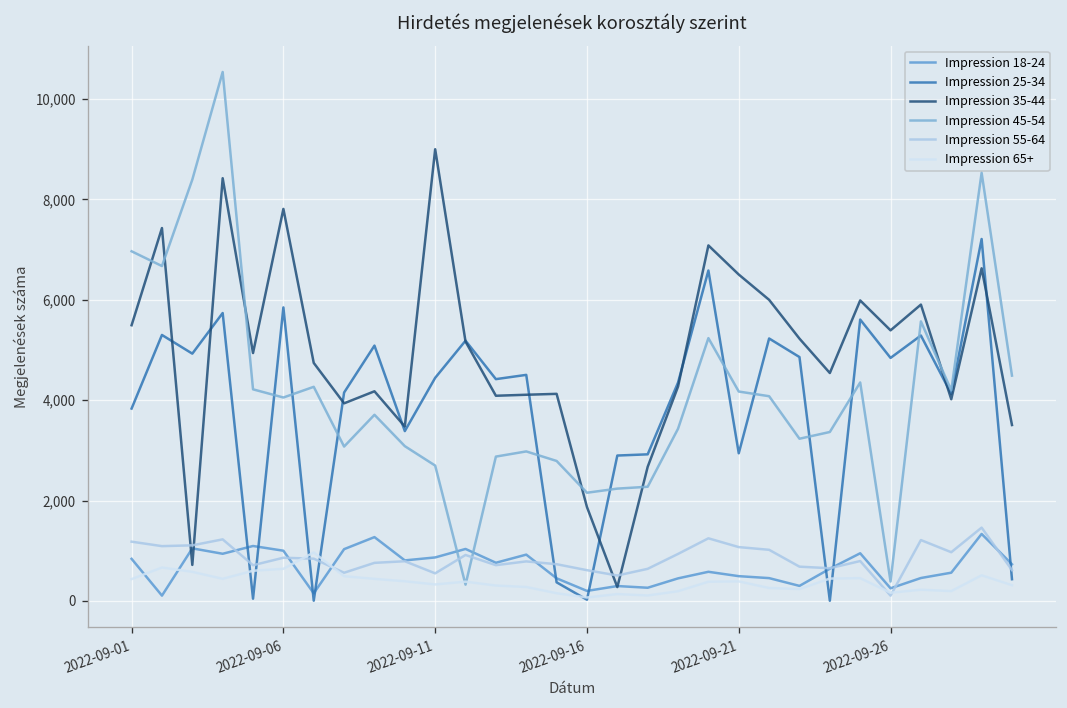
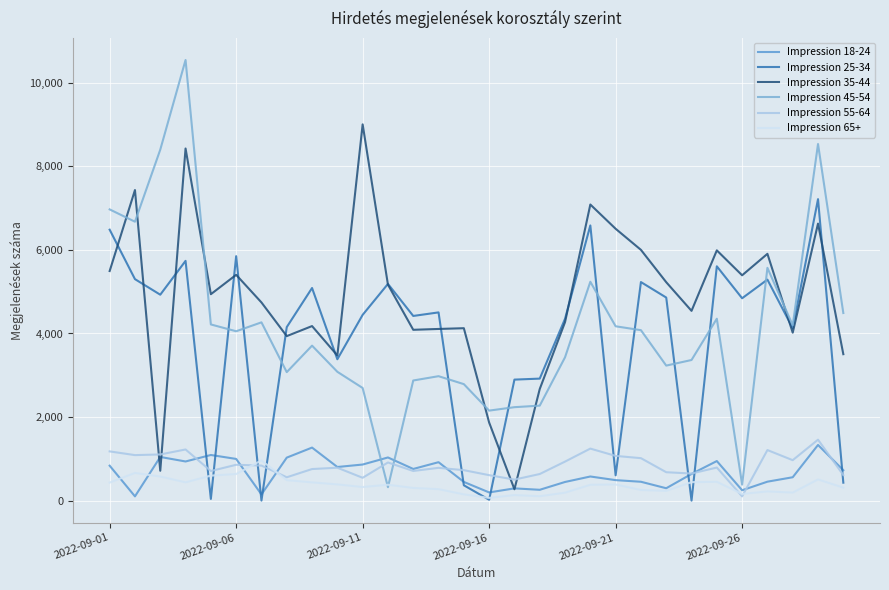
  {
    "Impression 25-34": {
-     "2022-09-01": "3,800",
+     "2022-09-01": "6,500",
      "2022-09-06": "5,800",
      "2022-09-11": "4,400",
-     "2022-09-21": "2,900",
+     "2022-09-21": "600",
      "2022-09-26": "4,800"
    },
    "Impression 35-44": {
      "2022-09-01": "5,500",
-     "2022-09-06": "7,800",
+     "2022-09-06": "5,400",
      "2022-09-11": "9,000",
      "2022-09-16": "1,900",
      "2022-09-21": "6,500",
      "2022-09-26": "5,400"
    }
  }
